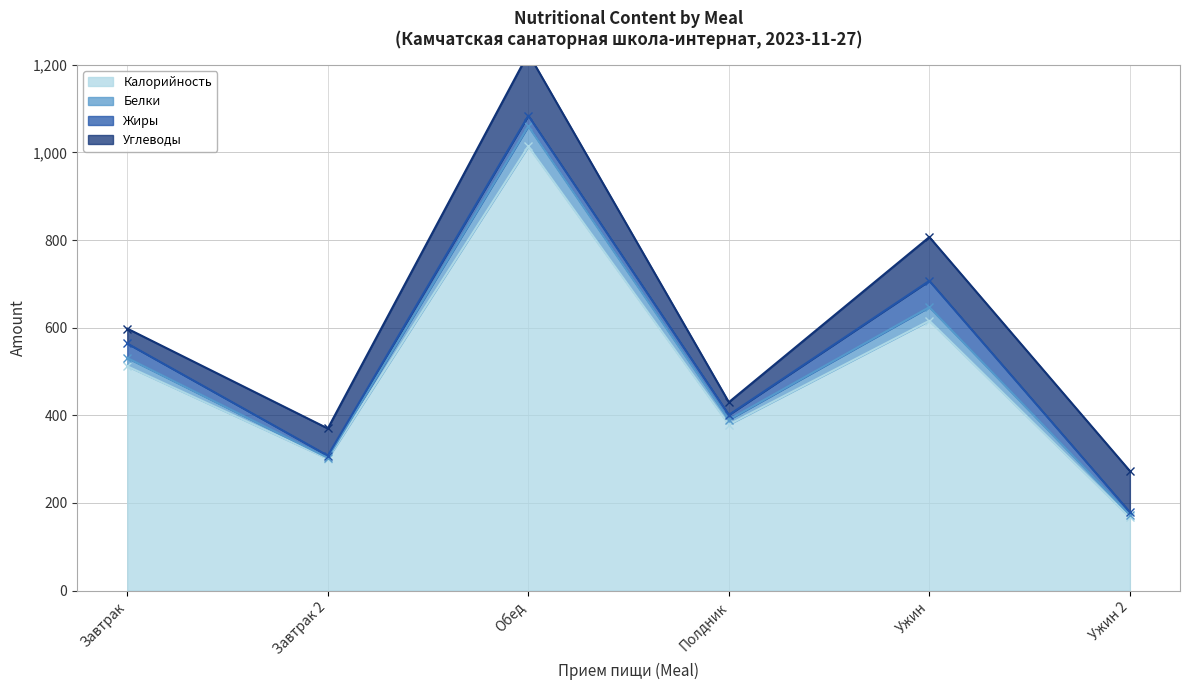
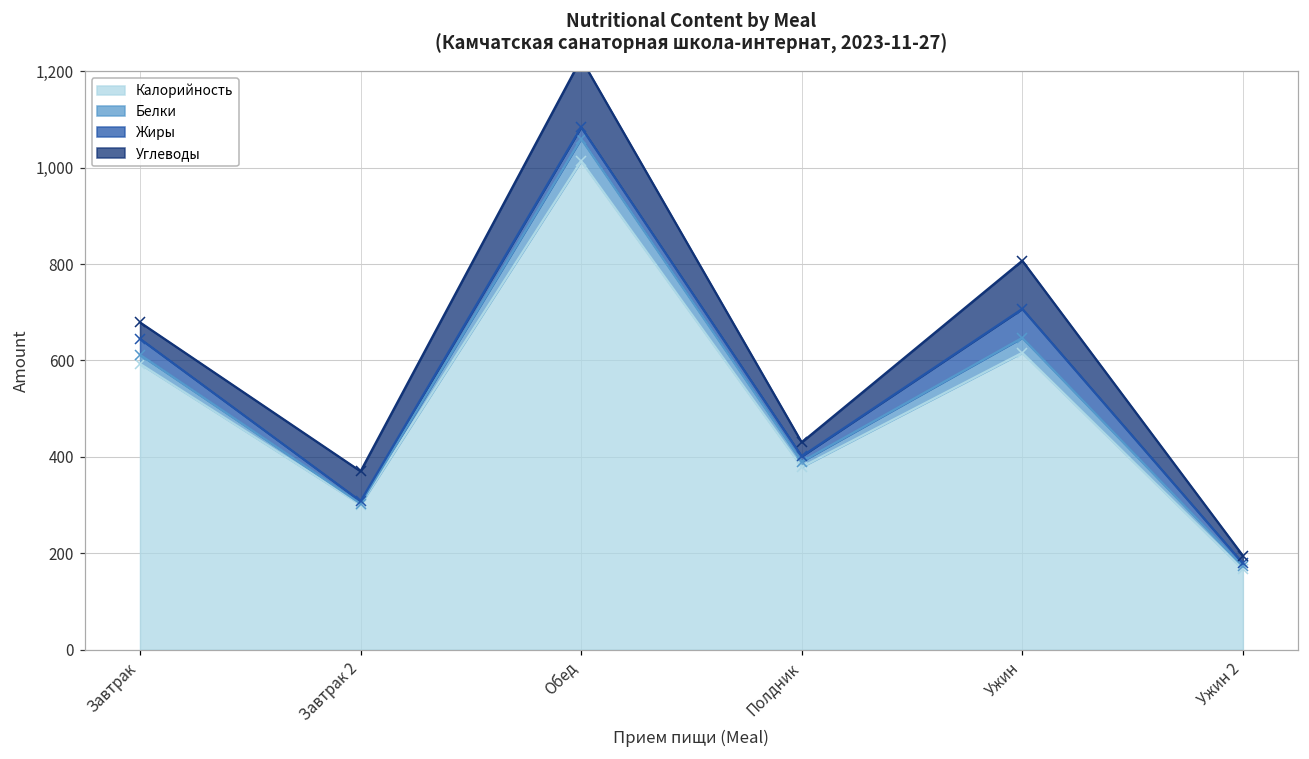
  {
    "Калорийность": {
-     "Завтрак": "510",
+     "Завтрак": "590",
      "Обед": "1,010",
      "Полдник": "380",
      "Ужин": "620",
      "Ужин 2": "170"
    },
    "Белки": {
      "Завтрак": "20",
      "Обед": "50",
      "Полдник": "10",
      "Ужин": "30",
      "Ужин 2": "10"
    },
    "Жиры": {
      "Завтрак": "30",
      "Обед": "20",
      "Полдник": "10",
      "Ужин": "60",
      "Ужин 2": "10"
    },
    "Углеводы": {
      "Завтрак": "30",
      "Завтрак 2": "60",
      "Полдник": "30",
      "Ужин": "100",
-     "Ужин 2": "90"
+     "Ужин 2": "20"
    }
  }
